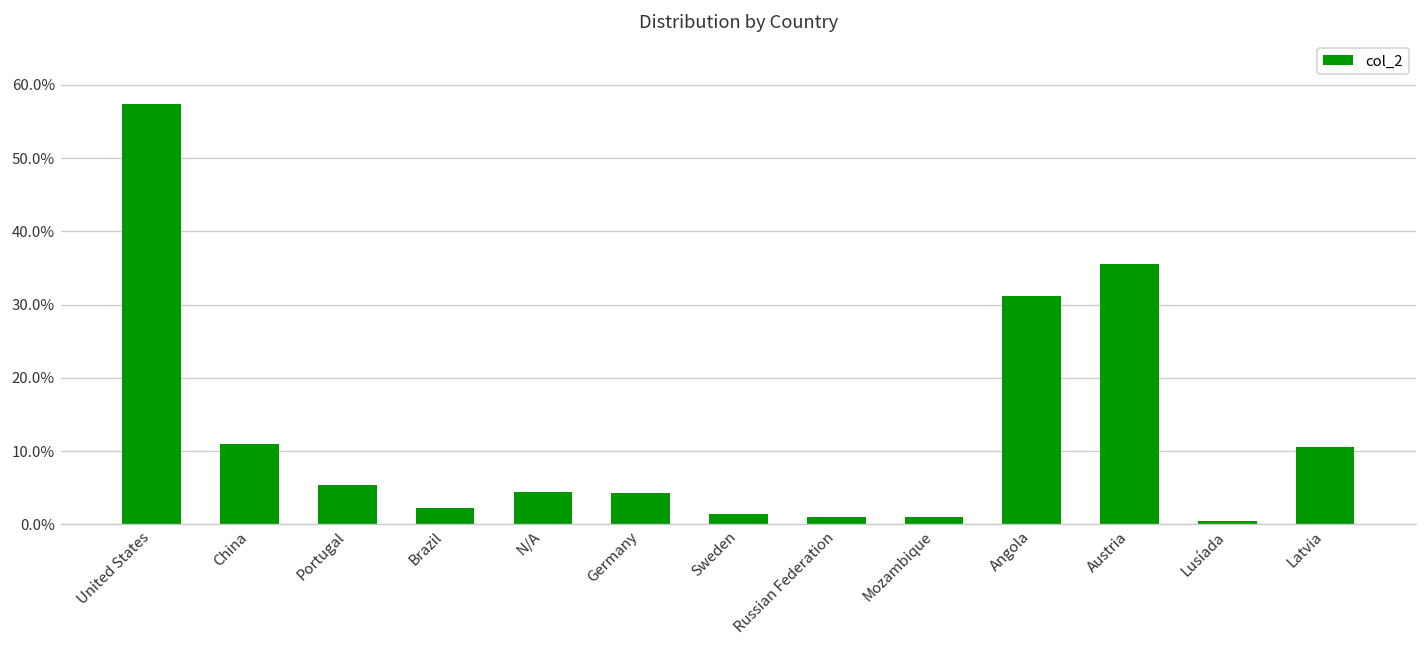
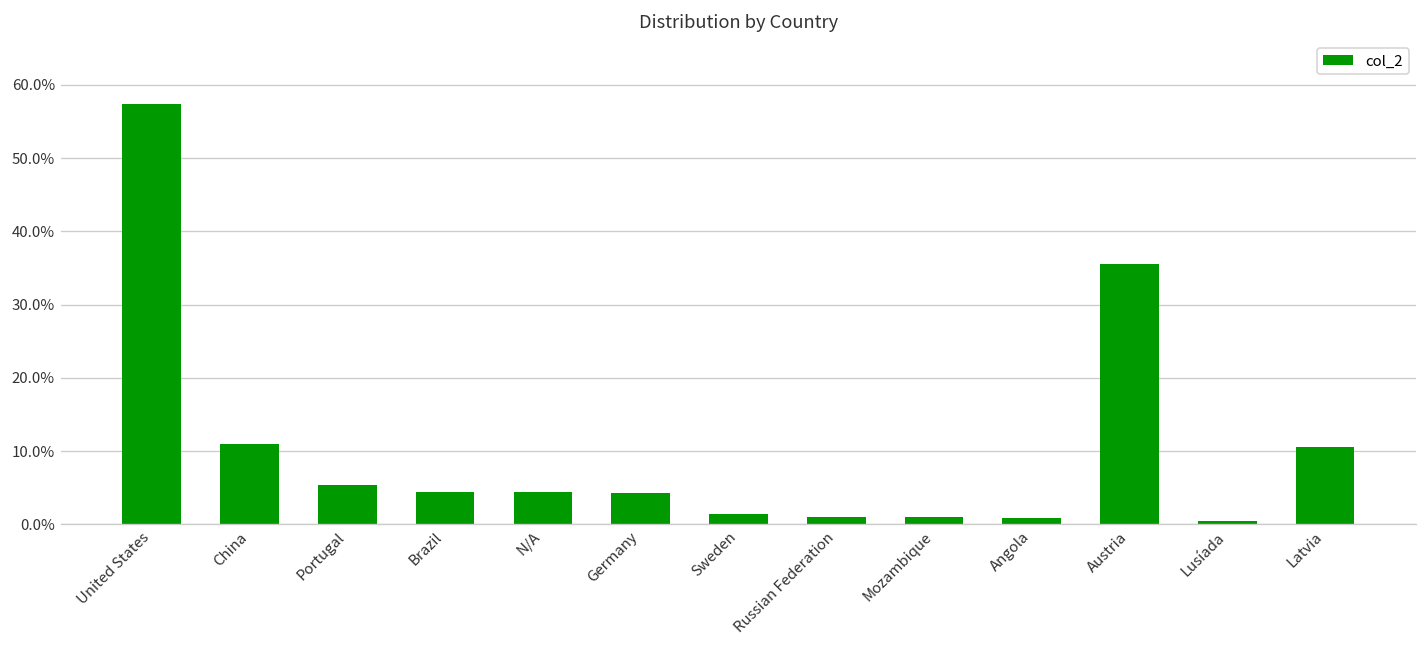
  {
    "United States": "57%",
    "China": "11%",
    "Portugal": "5%",
-   "Brazil": "2%",
+   "Brazil": "4%",
    "N/A": "4%",
    "Germany": "4%",
    "Sweden": "1%",
    "Russian Federation": "1%",
    "Mozambique": "1%",
-   "Angola": "31%",
+   "Angola": "1%",
    "Austria": "36%",
    "Lusíada": "0%",
    "Latvia": "11%"
  }
